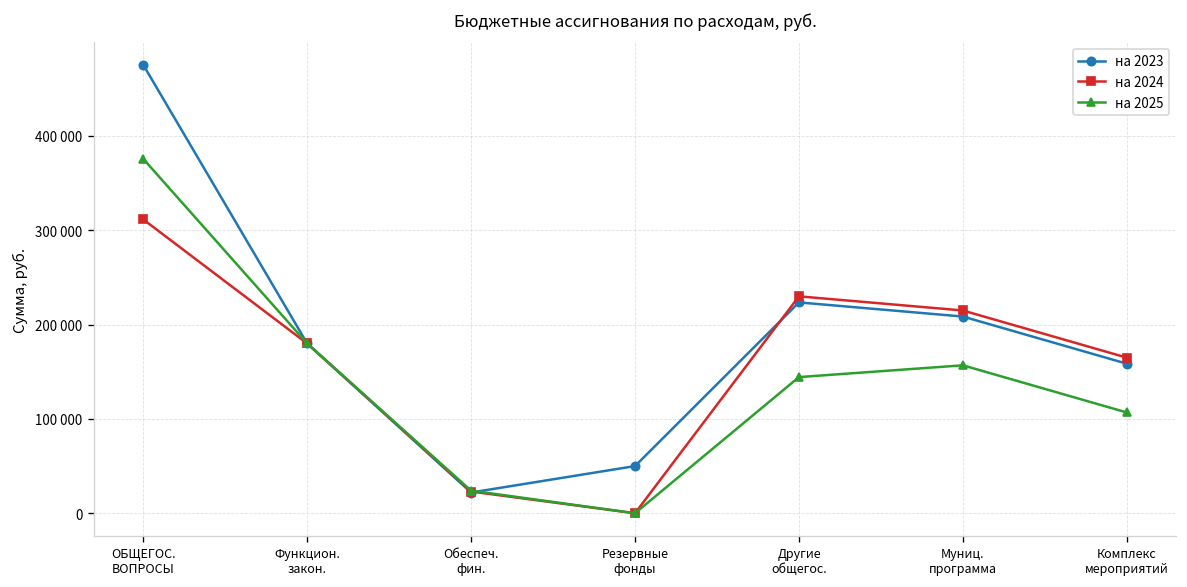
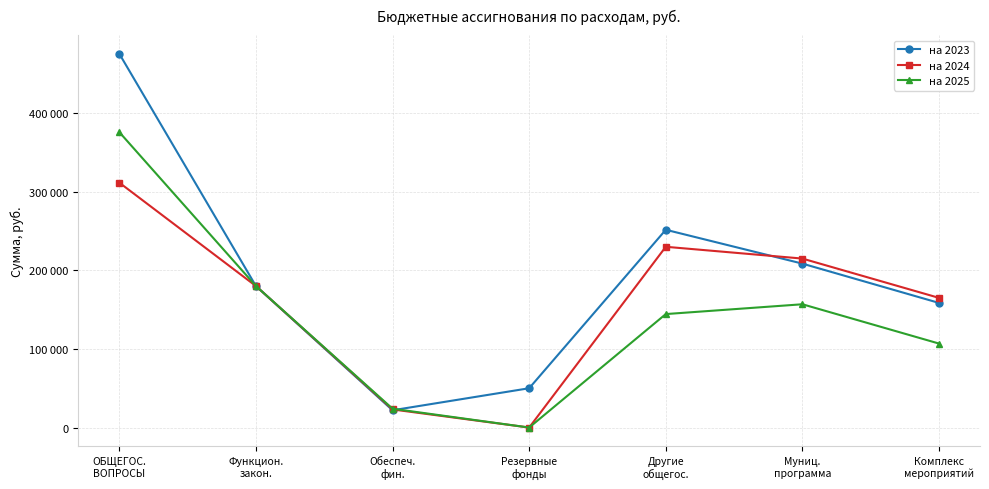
  {
    "на 2023": {
      "ОБЩЕГОС. ВОПРОСЫ": 480000,
      "Резервные фонды": 50000,
-     "Другие общегос.": 220000,
+     "Другие общегос.": 250000,
      "Муниц. программа": 210000,
      "Комплекс мероприятий": 160000
    },
    "на 2024": {
      "ОБЩЕГОС. ВОПРОСЫ": 310000,
      "Другие общегос.": 230000,
      "Муниц. программа": 210000,
      "Комплекс мероприятий": 160000
    },
    "на 2025": {
      "ОБЩЕГОС. ВОПРОСЫ": 380000,
      "Другие общегос.": 140000,
      "Муниц. программа": 160000,
      "Комплекс мероприятий": 110000
    }
  }
